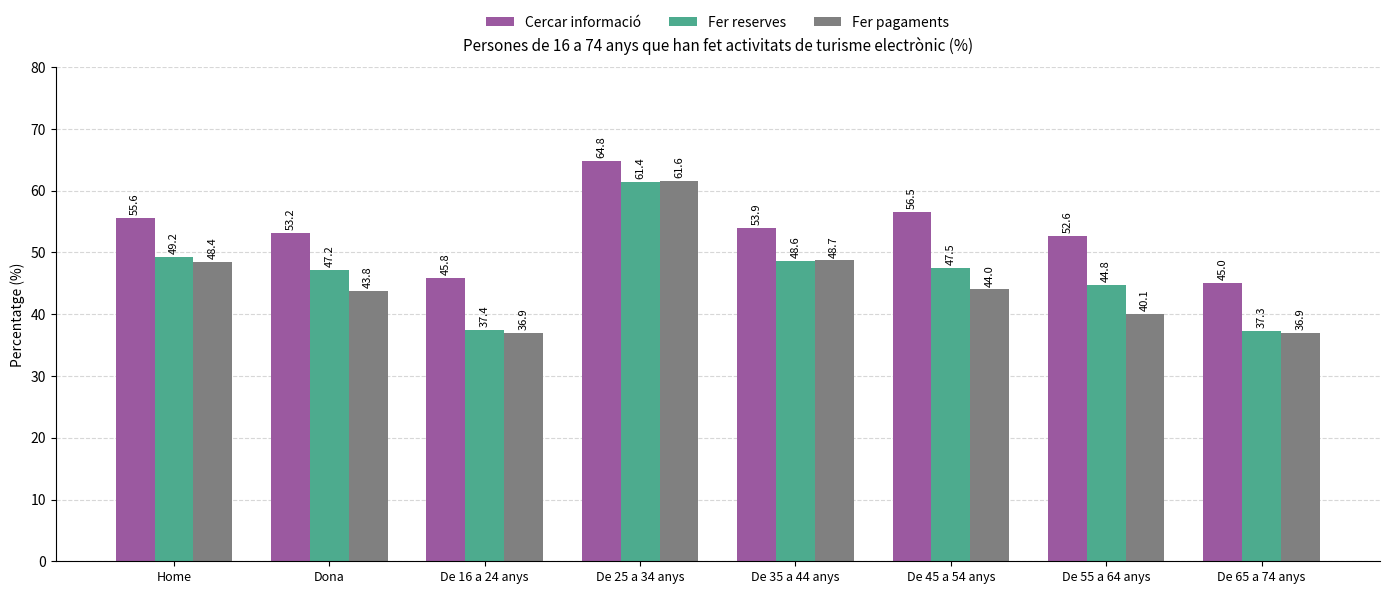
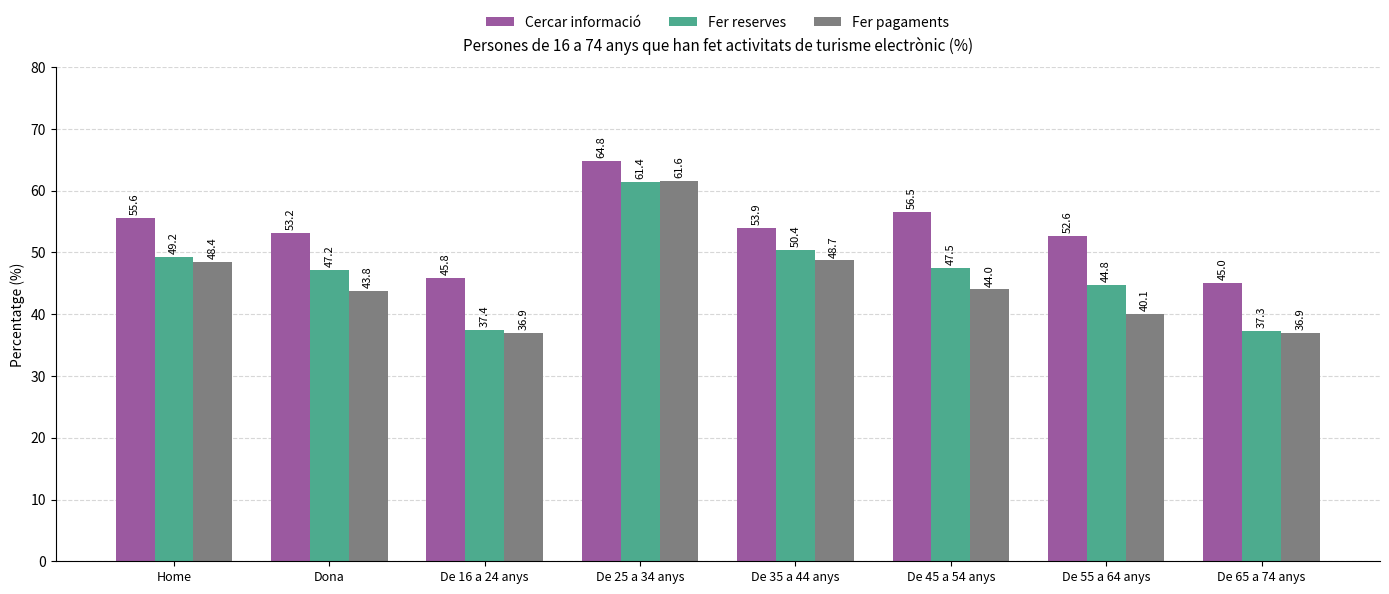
  {
    "Fer reserves": {
      "Home": 49.2,
      "Dona": 47.2,
      "De 16 a 24 anys": 37.4,
      "De 25 a 34 anys": 61.4,
-     "De 35 a 44 anys": 48.6,
+     "De 35 a 44 anys": 50.4,
      "De 45 a 54 anys": 47.5,
      "De 55 a 64 anys": 44.8,
      "De 65 a 74 anys": 37.3
    }
  }
